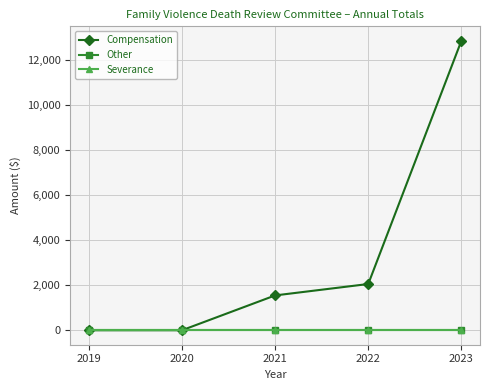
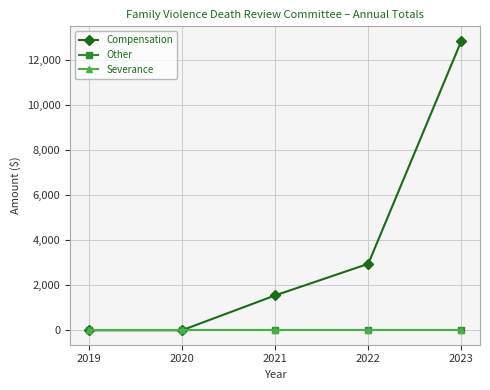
  {
    "Compensation": {
      "2021": "1,500",
-     "2022": "2,100",
+     "2022": "3,000",
      "2023": "12,900"
    },
    "Severance": {
      "2021": "0",
      "2022": "0",
      "2023": "0"
    }
  }
